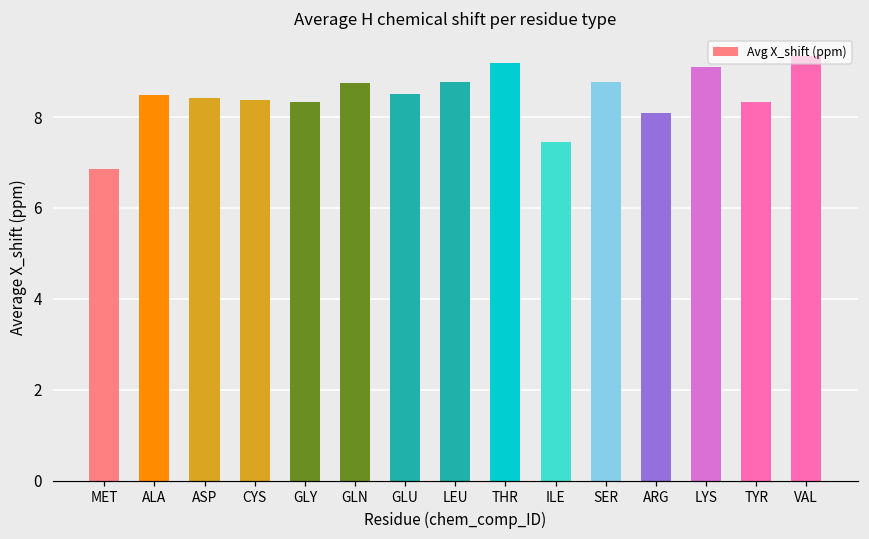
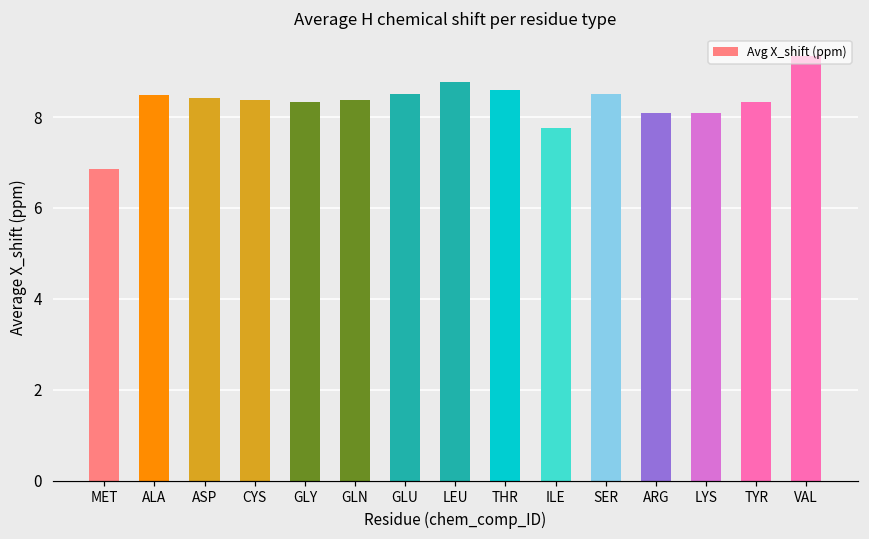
  {
    "MET": 6.9,
    "ALA": 8.5,
    "ASP": 8.4,
    "CYS": 8.4,
    "GLY": 8.3,
-   "GLN": 8.7,
+   "GLN": 8.4,
    "GLU": 8.5,
    "LEU": 8.8,
-   "THR": 9.2,
-   "ILE": 7.5,
-   "SER": 8.8,
+   "THR": 8.6,
+   "ILE": 7.8,
+   "SER": 8.5,
    "ARG": 8.1,
-   "LYS": 9.1,
+   "LYS": 8.1,
    "TYR": 8.3
  }
